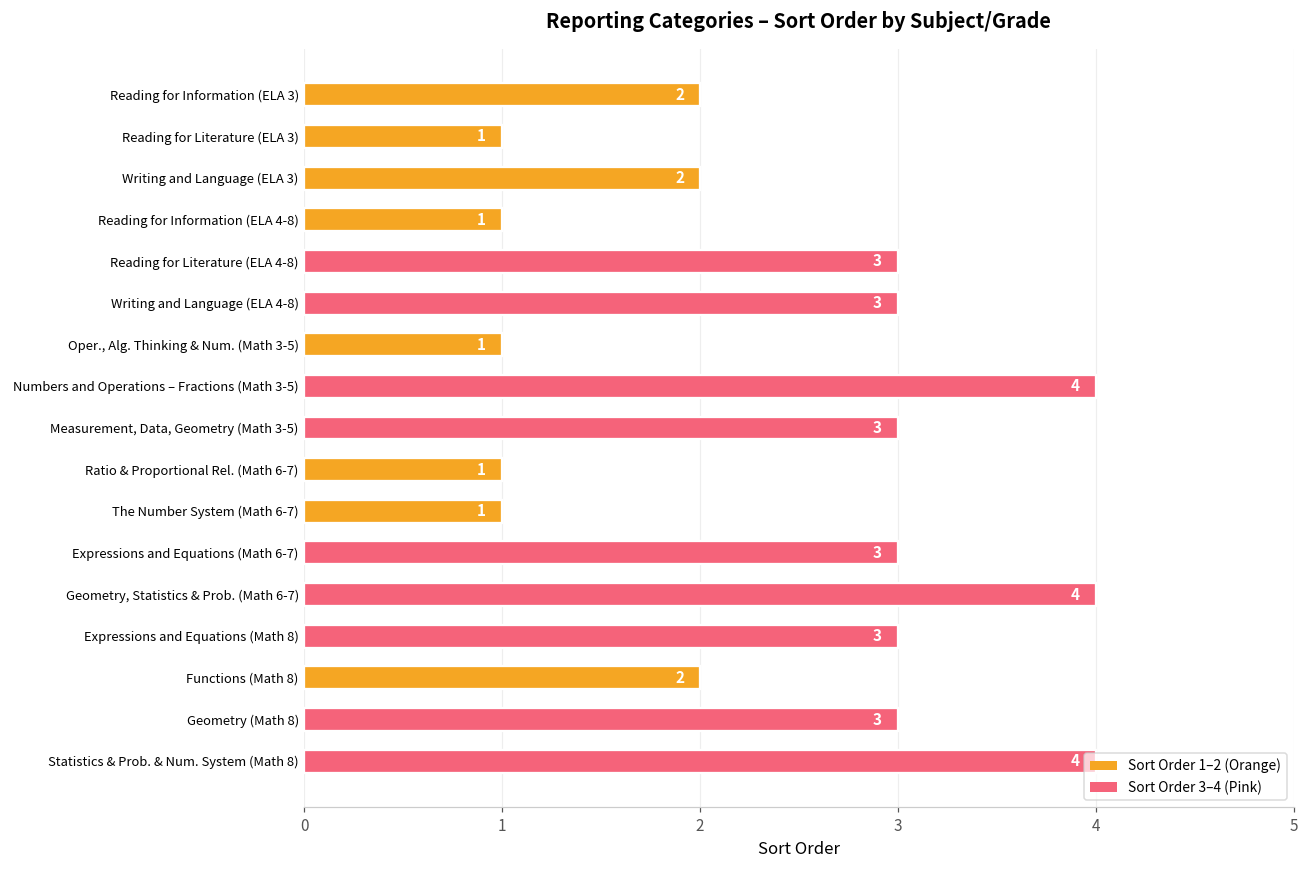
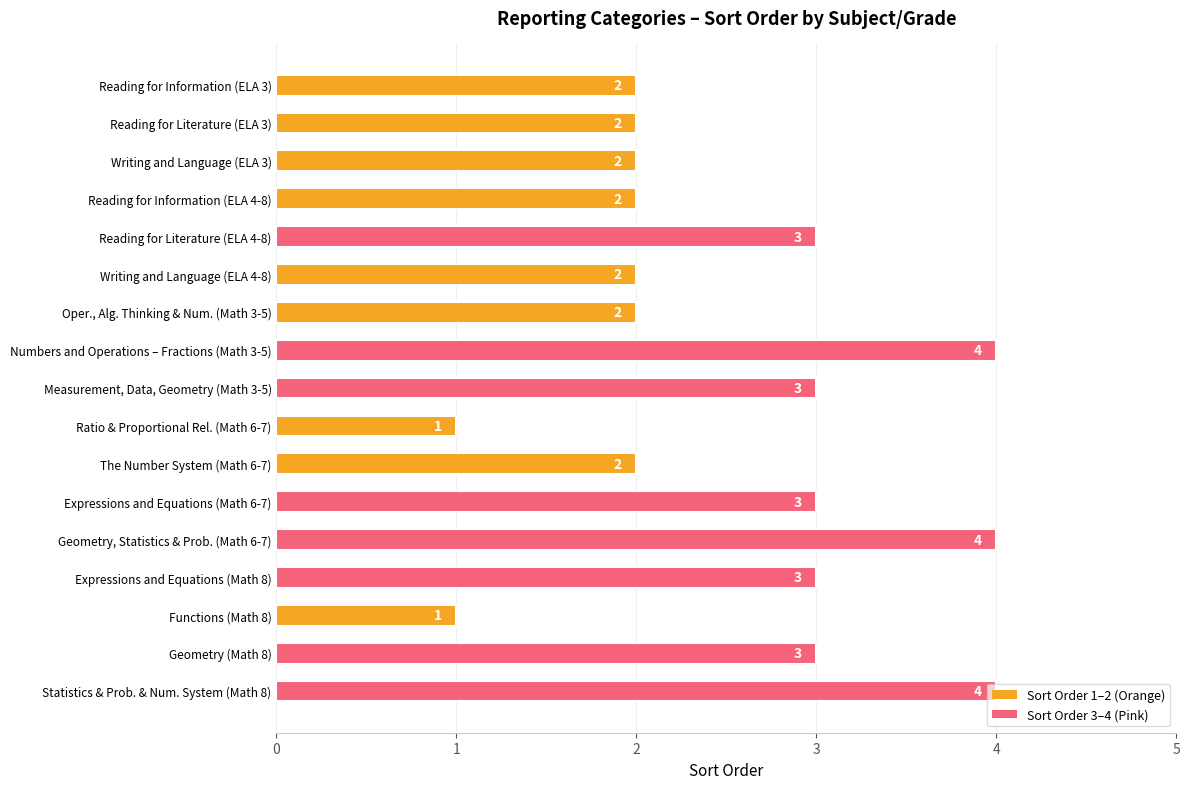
  {
    "Reading for Information (ELA 3)": 2,
-   "Reading for Literature (ELA 3)": 1,
+   "Reading for Literature (ELA 3)": 2,
    "Writing and Language (ELA 3)": 2,
-   "Reading for Information (ELA 4-8)": 1,
+   "Reading for Information (ELA 4-8)": 2,
    "Reading for Literature (ELA 4-8)": 3,
-   "Writing and Language (ELA 4-8)": 3,
-   "Oper., Alg. Thinking & Num. (Math 3-5)": 1,
+   "Writing and Language (ELA 4-8)": 2,
+   "Oper., Alg. Thinking & Num. (Math 3-5)": 2,
    "Numbers and Operations – Fractions (Math 3-5)": 4,
    "Measurement, Data, Geometry (Math 3-5)": 3,
    "Ratio & Proportional Rel. (Math 6-7)": 1,
-   "The Number System (Math 6-7)": 1,
+   "The Number System (Math 6-7)": 2,
    "Expressions and Equations (Math 6-7)": 3,
    "Geometry, Statistics & Prob. (Math 6-7)": 4,
    "Expressions and Equations (Math 8)": 3,
-   "Functions (Math 8)": 2,
+   "Functions (Math 8)": 1,
    "Geometry (Math 8)": 3
  }
